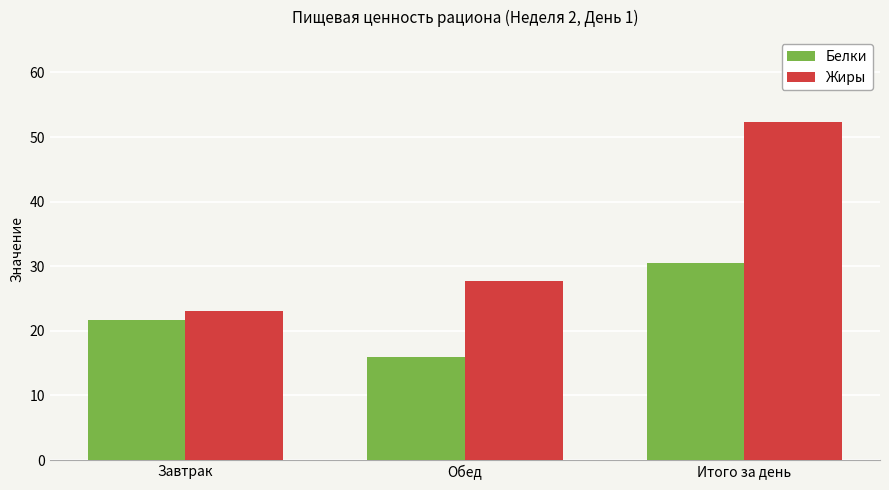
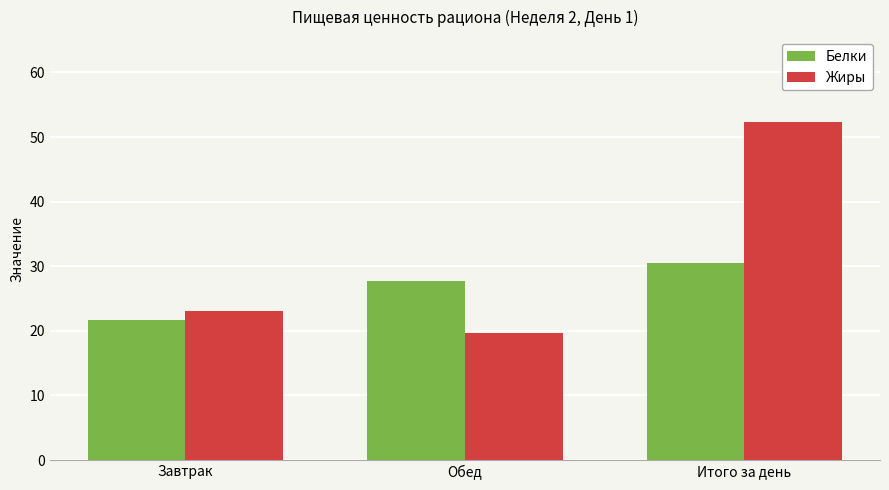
  {
    "Белки": {
      "Завтрак": 22,
-     "Обед": 16,
+     "Обед": 28,
      "Итого за день": 30
    },
    "Жиры": {
      "Завтрак": 23,
-     "Обед": 28,
+     "Обед": 20,
      "Итого за день": 52
    }
  }
